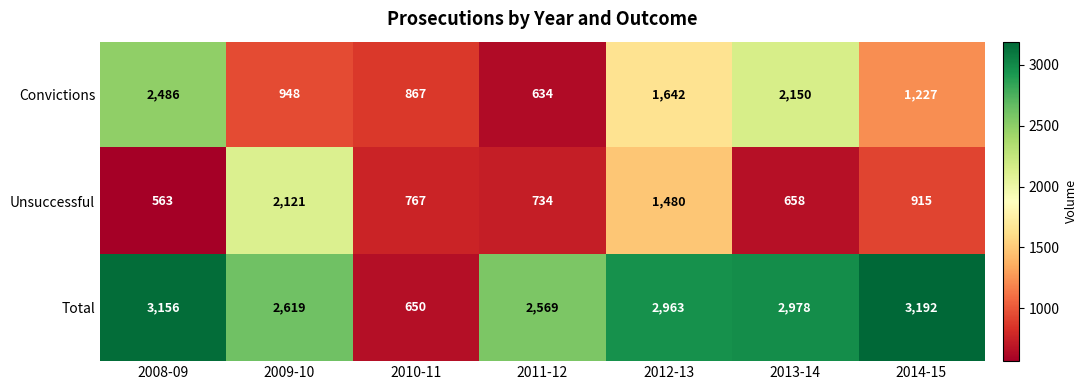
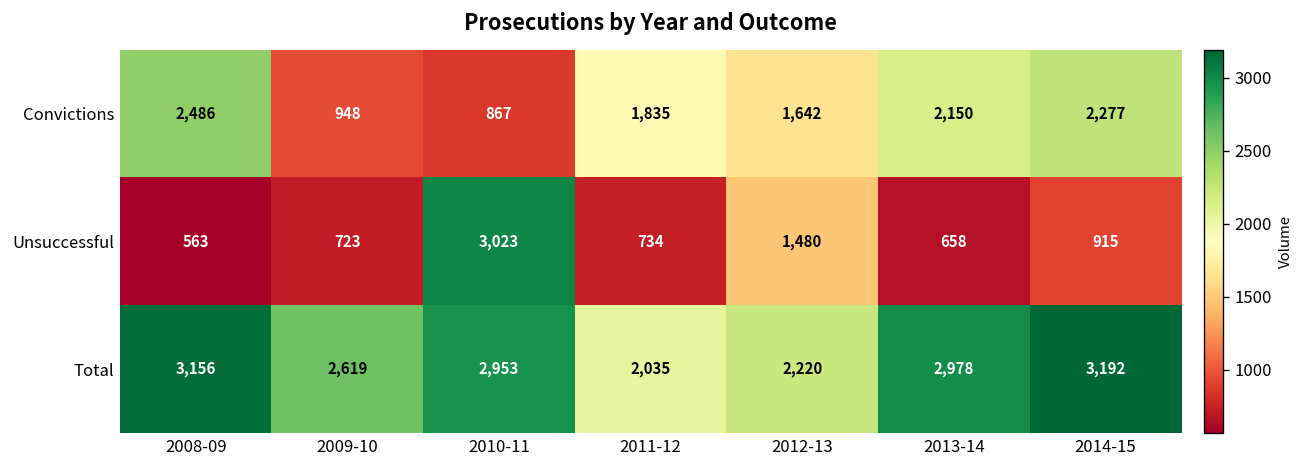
  {
    "Convictions": {
      "2008-09": "2,486",
      "2009-10": "948",
      "2010-11": "867",
-     "2011-12": "634",
+     "2011-12": "1,835",
      "2012-13": "1,642",
      "2013-14": "2,150",
-     "2014-15": "1,227"
+     "2014-15": "2,277"
    },
    "Unsuccessful": {
      "2008-09": "563",
-     "2009-10": "2,121",
-     "2010-11": "767",
+     "2009-10": "723",
+     "2010-11": "3,023",
      "2011-12": "734",
      "2012-13": "1,480",
      "2013-14": "658",
      "2014-15": "915"
    },
    "Total": {
      "2008-09": "3,156",
      "2009-10": "2,619",
-     "2010-11": "650",
-     "2011-12": "2,569",
-     "2012-13": "2,963",
+     "2010-11": "2,953",
+     "2011-12": "2,035",
+     "2012-13": "2,220",
      "2013-14": "2,978",
      "2014-15": "3,192"
    }
  }
